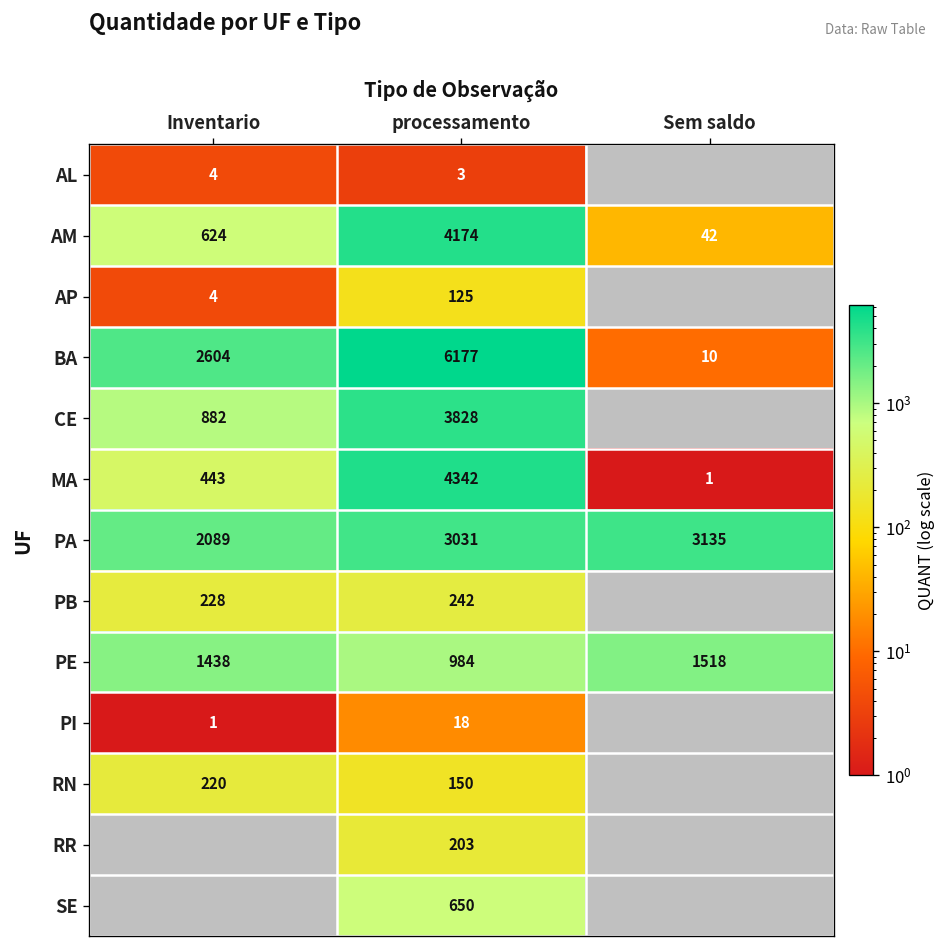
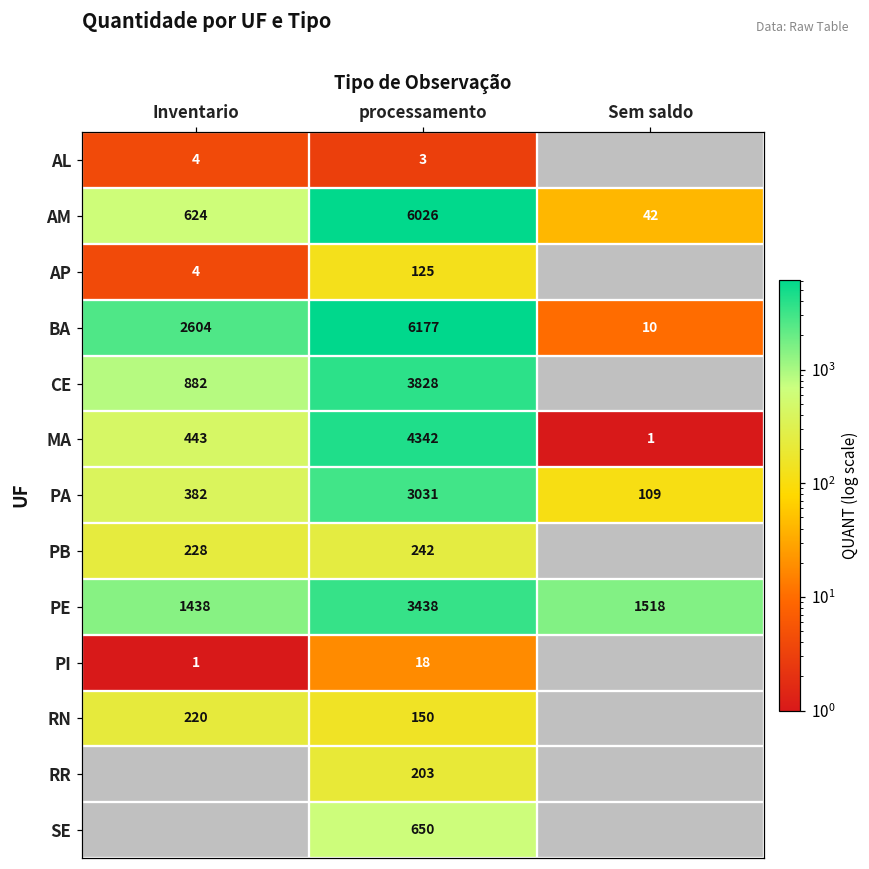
  {
    "AL": {
      "Inventario": 4,
      "processamento": 3
    },
    "AM": {
      "Inventario": 624,
-     "processamento": 4174,
+     "processamento": 6026,
      "Sem saldo": 42
    },
    "AP": {
      "Inventario": 4,
      "processamento": 125
    },
    "BA": {
      "Inventario": 2604,
      "processamento": 6177,
      "Sem saldo": 10
    },
    "CE": {
      "Inventario": 882,
      "processamento": 3828
    },
    "MA": {
      "Inventario": 443,
      "processamento": 4342,
      "Sem saldo": 1
    },
    "PA": {
-     "Inventario": 2089,
+     "Inventario": 382,
      "processamento": 3031,
-     "Sem saldo": 3135
+     "Sem saldo": 109
    },
    "PB": {
      "Inventario": 228,
      "processamento": 242
    },
    "PE": {
      "Inventario": 1438,
-     "processamento": 984,
+     "processamento": 3438,
      "Sem saldo": 1518
    },
    "PI": {
      "Inventario": 1,
      "processamento": 18
    },
    "RN": {
      "Inventario": 220,
      "processamento": 150
    },
    "RR": {
      "processamento": 203
    },
    "SE": {
      "processamento": 650
    }
  }
